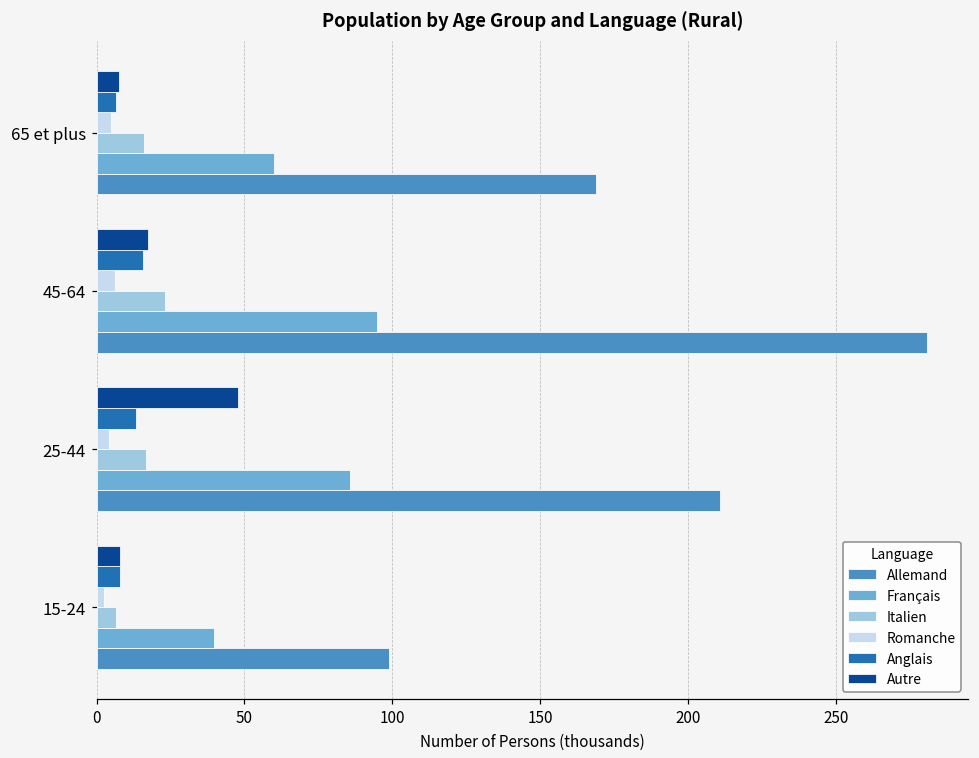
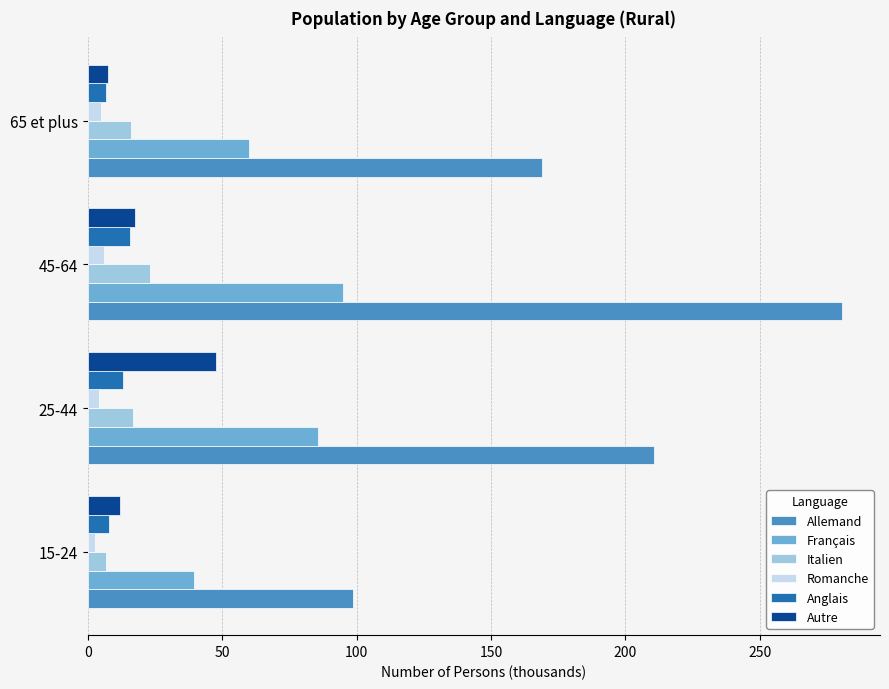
  {
    "Autre": {
      "65 et plus": 7,
      "45-64": 17,
      "25-44": 48,
-     "15-24": 8
+     "15-24": 12
    }
  }
